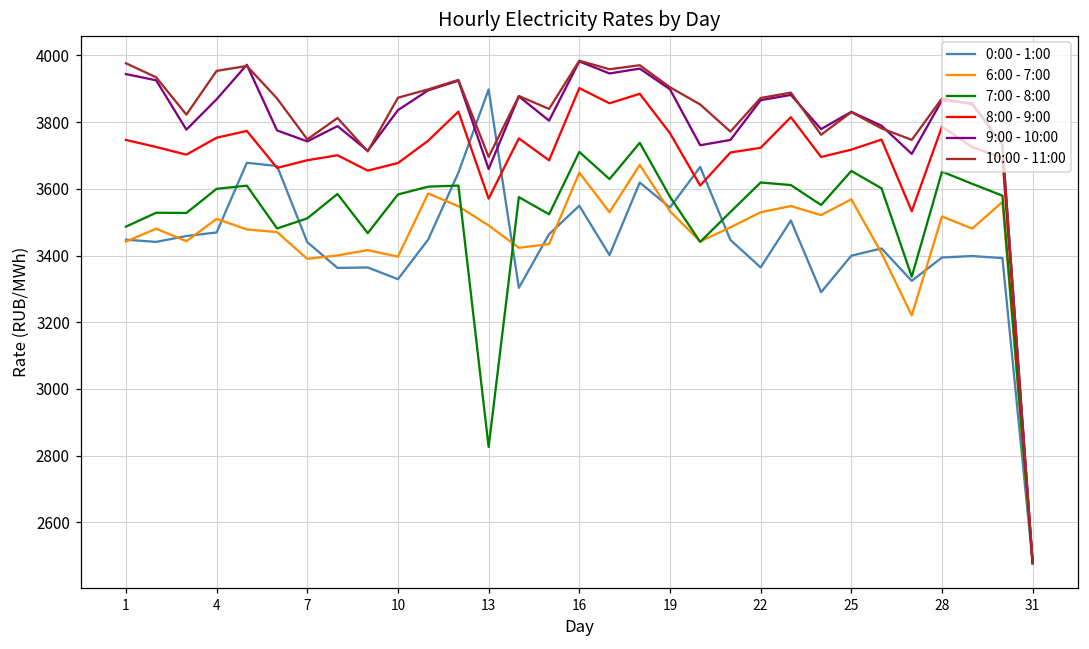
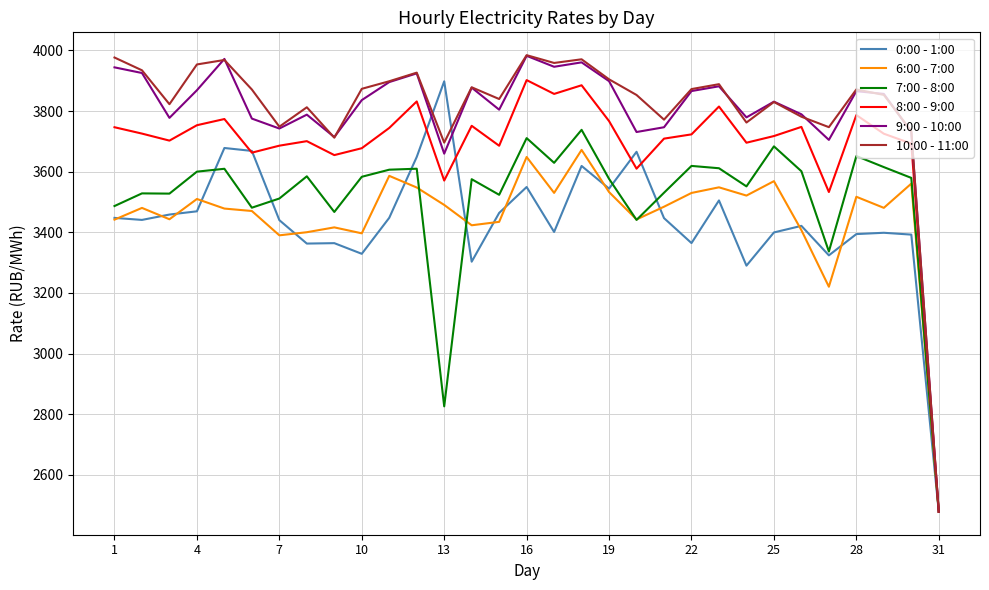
  {
    "0:00 - 1:00": {
      "4": 3470,
      "7": 3440,
      "10": 3330,
      "13": 3900,
      "16": 3550,
      "19": 3540,
      "22": 3360,
      "25": 3400,
      "28": 3390
    },
    "6:00 - 7:00": {
      "4": 3510,
      "7": 3390,
      "10": 3400,
      "13": 3490,
      "16": 3650,
      "19": 3530,
      "22": 3530,
      "25": 3570,
      "28": 3520
    },
    "7:00 - 8:00": {
      "1": 3490,
      "4": 3600,
      "7": 3510,
      "10": 3580,
      "13": 2830,
      "16": 3710,
      "19": 3580,
      "22": 3620,
-     "25": 3650
+     "25": 3680
    },
    "8:00 - 9:00": {
      "1": 3750,
      "4": 3750,
      "7": 3690,
      "10": 3680,
      "13": 3570,
      "16": 3900,
      "19": 3770,
      "22": 3720,
      "25": 3720
    },
    "9:00 - 10:00": {
      "1": 3940,
      "4": 3870,
      "10": 3840,
      "13": 3660
    },
    "10:00 - 11:00": {
      "1": 3980,
      "4": 3950,
      "10": 3870,
      "13": 3700
    }
  }
